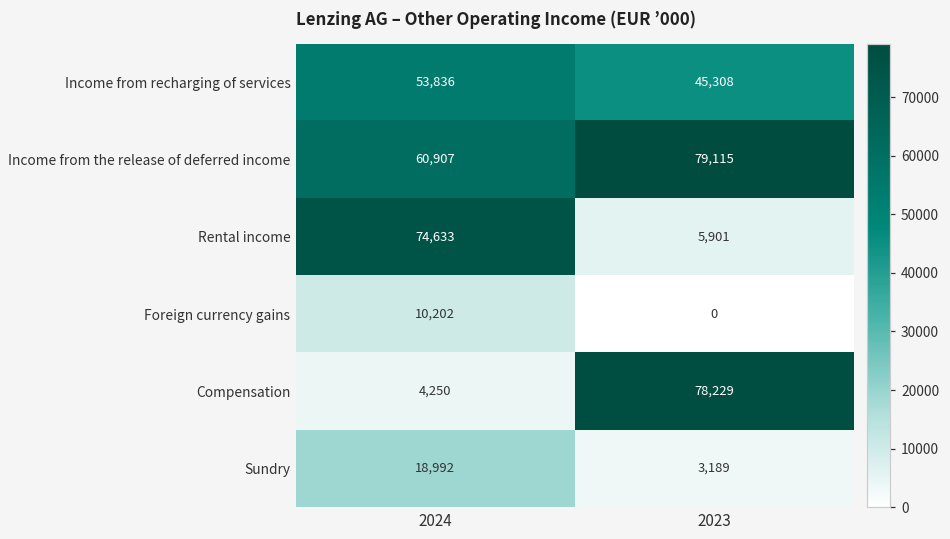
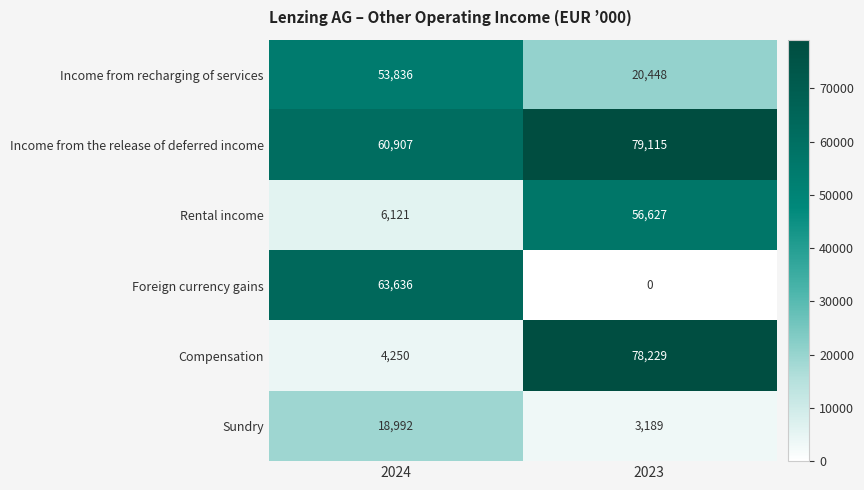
  {
    "Income from recharging of services": {
      "2024": "53,836",
-     "2023": "45,308"
+     "2023": "20,448"
    },
    "Income from the release of deferred income": {
      "2024": "60,907",
      "2023": "79,115"
    },
    "Rental income": {
-     "2024": "74,633",
-     "2023": "5,901"
+     "2024": "6,121",
+     "2023": "56,627"
    },
    "Foreign currency gains": {
-     "2024": "10,202",
+     "2024": "63,636",
      "2023": "0"
    },
    "Compensation": {
      "2024": "4,250",
      "2023": "78,229"
    },
    "Sundry": {
      "2024": "18,992",
      "2023": "3,189"
    }
  }
